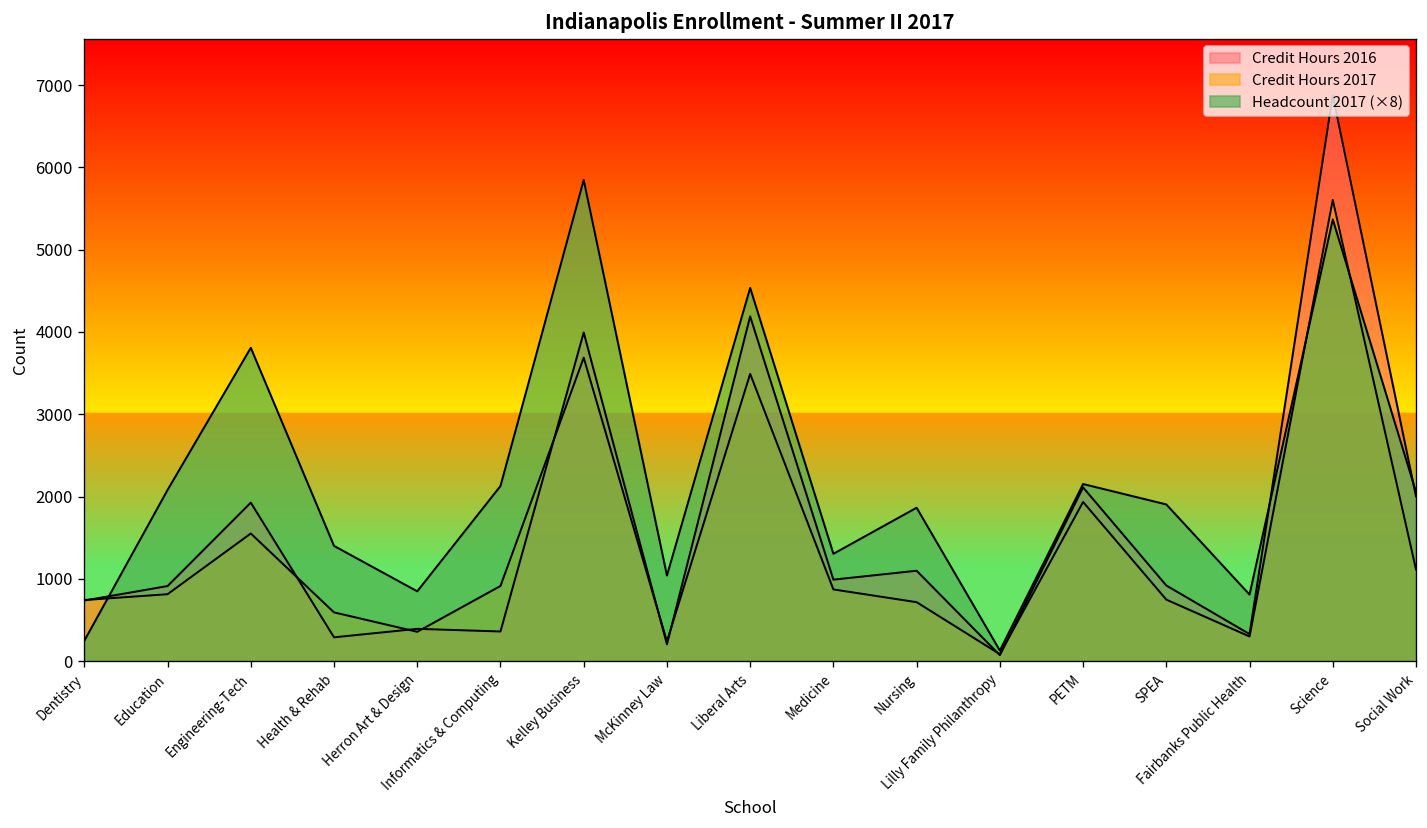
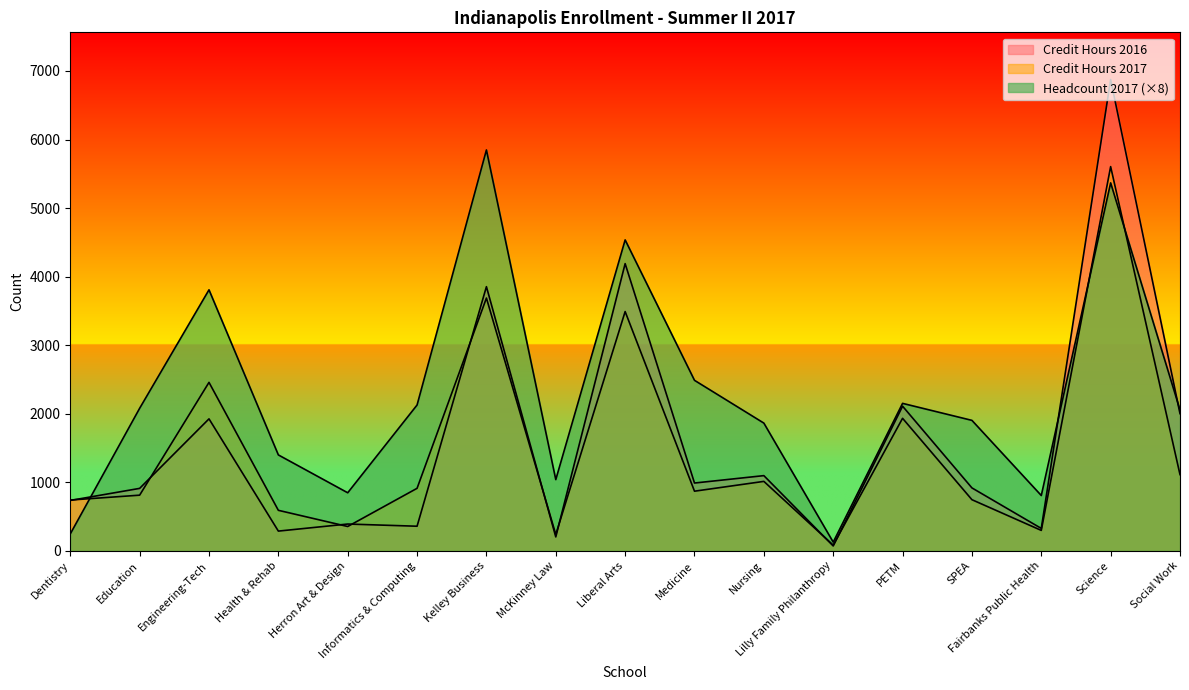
  {
    "Credit Hours 2016": {
      "Education": 900,
      "Engineering-Tech": 1900,
      "Health & Rehab": 300,
      "Informatics & Computing": 400,
-     "Kelley Business": 4000,
+     "Kelley Business": 3900,
      "Liberal Arts": 4200,
      "Medicine": 1000,
      "Nursing": 1100,
      "PETM": 2100,
      "SPEA": 900,
      "Social Work": 2000
    },
    "Credit Hours 2017": {
      "Education": 800,
-     "Engineering-Tech": 1600,
+     "Engineering-Tech": 2500,
      "Health & Rehab": 600,
      "Informatics & Computing": 900,
      "Kelley Business": 3700,
      "Liberal Arts": 3500,
      "Medicine": 900,
-     "Nursing": 700,
+     "Nursing": 1000,
      "PETM": 1900,
      "SPEA": 700,
      "Science": 5600,
      "Social Work": 1100
    },
    "Headcount 2017 (×8)": {
      "Dentistry": 200,
      "Education": 2100,
      "Engineering-Tech": 3800,
      "Health & Rehab": 1400,
      "Herron Art & Design": 800,
      "Informatics & Computing": 2100,
      "Kelley Business": 5800,
      "McKinney Law": 1000,
      "Liberal Arts": 4500,
-     "Medicine": 1300,
+     "Medicine": 2500,
      "Nursing": 1900,
      "Lilly Family Philanthropy": 100,
      "PETM": 2200,
      "SPEA": 1900,
      "Fairbanks Public Health": 800,
      "Science": 5400,
      "Social Work": 2100
    }
  }
